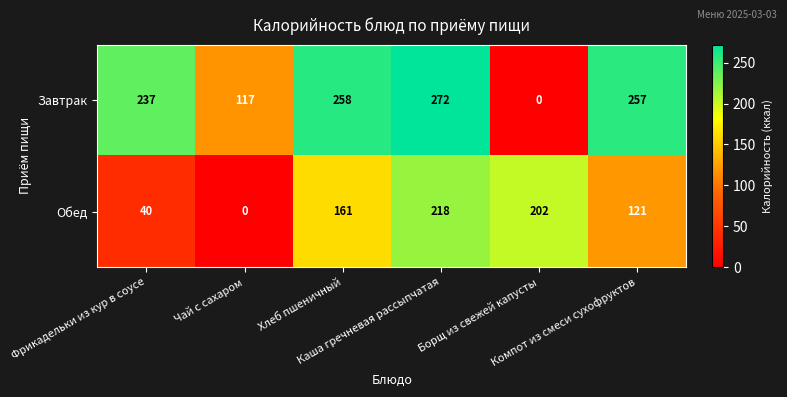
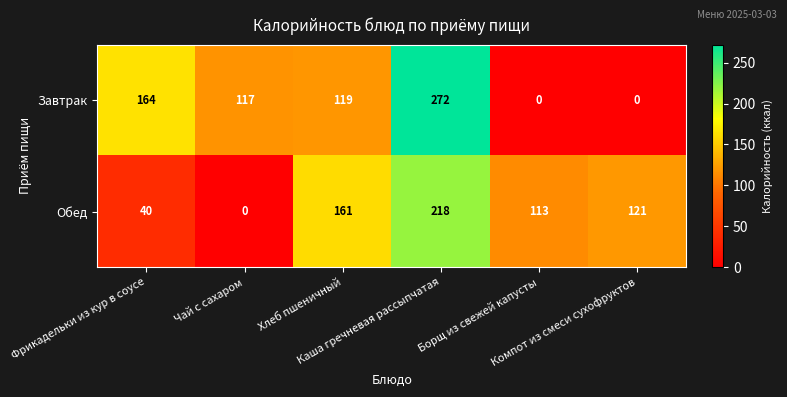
  {
    "Завтрак": {
-     "Фрикадельки из кур в соусе": 237,
+     "Фрикадельки из кур в соусе": 164,
      "Чай с сахаром": 117,
-     "Хлеб пшеничный": 258,
+     "Хлеб пшеничный": 119,
      "Каша гречневая рассыпчатая": 272,
      "Борщ из свежей капусты": 0,
-     "Компот из смеси сухофруктов": 257
+     "Компот из смеси сухофруктов": 0
    },
    "Обед": {
      "Фрикадельки из кур в соусе": 40,
      "Чай с сахаром": 0,
      "Хлеб пшеничный": 161,
      "Каша гречневая рассыпчатая": 218,
-     "Борщ из свежей капусты": 202,
+     "Борщ из свежей капусты": 113,
      "Компот из смеси сухофруктов": 121
    }
  }
